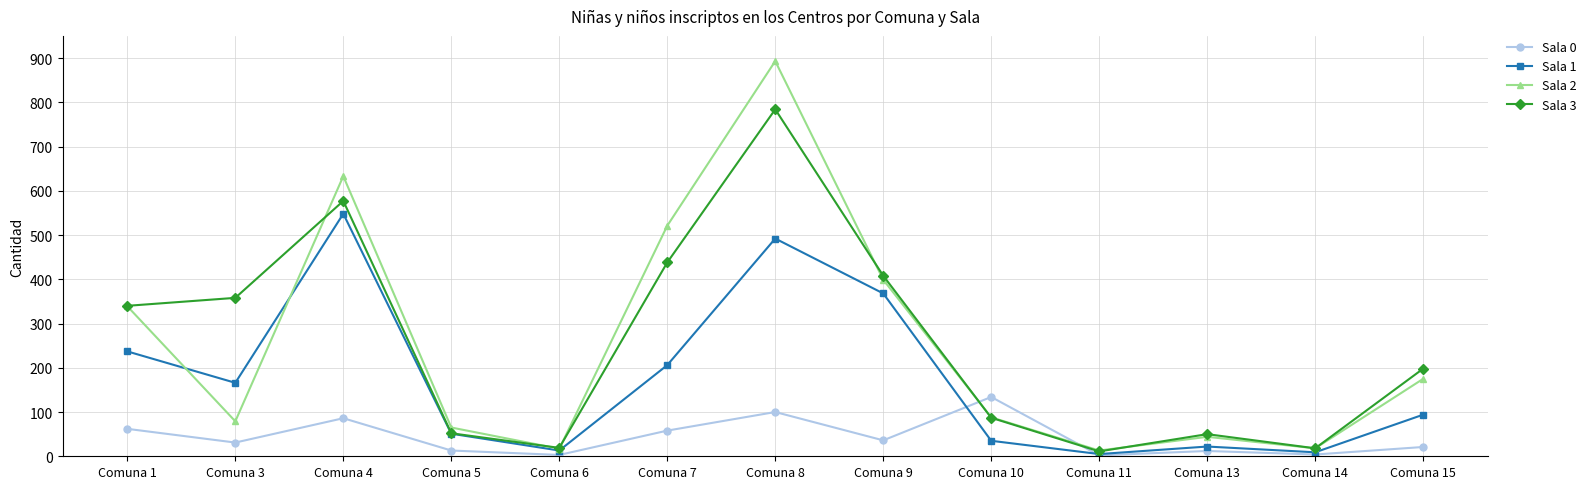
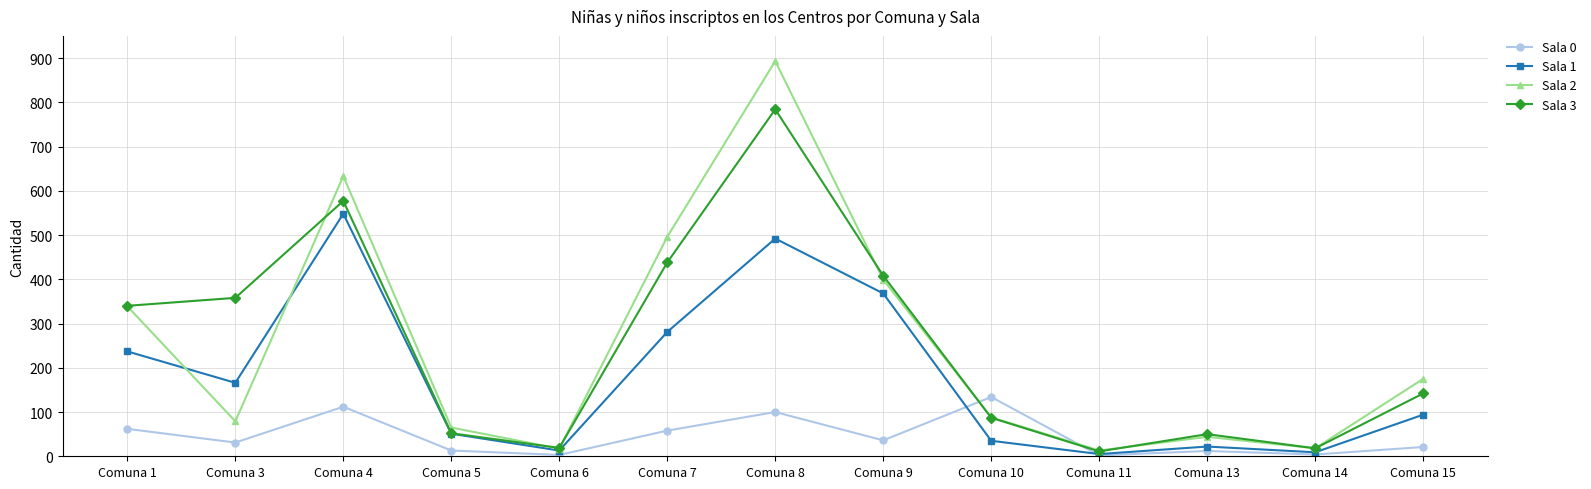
  {
    "Sala 0": {
      "Comuna 1": 60,
      "Comuna 3": 30,
-     "Comuna 4": 90,
+     "Comuna 4": 110,
      "Comuna 5": 10,
      "Comuna 6": 0,
      "Comuna 7": 60,
      "Comuna 8": 100,
      "Comuna 9": 40,
      "Comuna 10": 130,
      "Comuna 13": 10,
      "Comuna 15": 20
    },
    "Sala 1": {
      "Comuna 1": 240,
      "Comuna 3": 170,
      "Comuna 4": 550,
-     "Comuna 7": 210,
+     "Comuna 7": 280,
      "Comuna 8": 490,
      "Comuna 9": 370,
      "Comuna 10": 40,
      "Comuna 13": 20,
      "Comuna 15": 90
    },
    "Sala 2": {
      "Comuna 3": 80,
      "Comuna 4": 630,
      "Comuna 5": 70,
-     "Comuna 7": 520,
+     "Comuna 7": 500,
      "Comuna 8": 890,
      "Comuna 9": 400,
      "Comuna 13": 40,
      "Comuna 15": 180
    },
    "Sala 3": {
      "Comuna 3": 360,
      "Comuna 4": 580,
      "Comuna 7": 440,
      "Comuna 8": 780,
      "Comuna 9": 410,
      "Comuna 13": 50,
-     "Comuna 15": 200
+     "Comuna 15": 140
    }
  }
